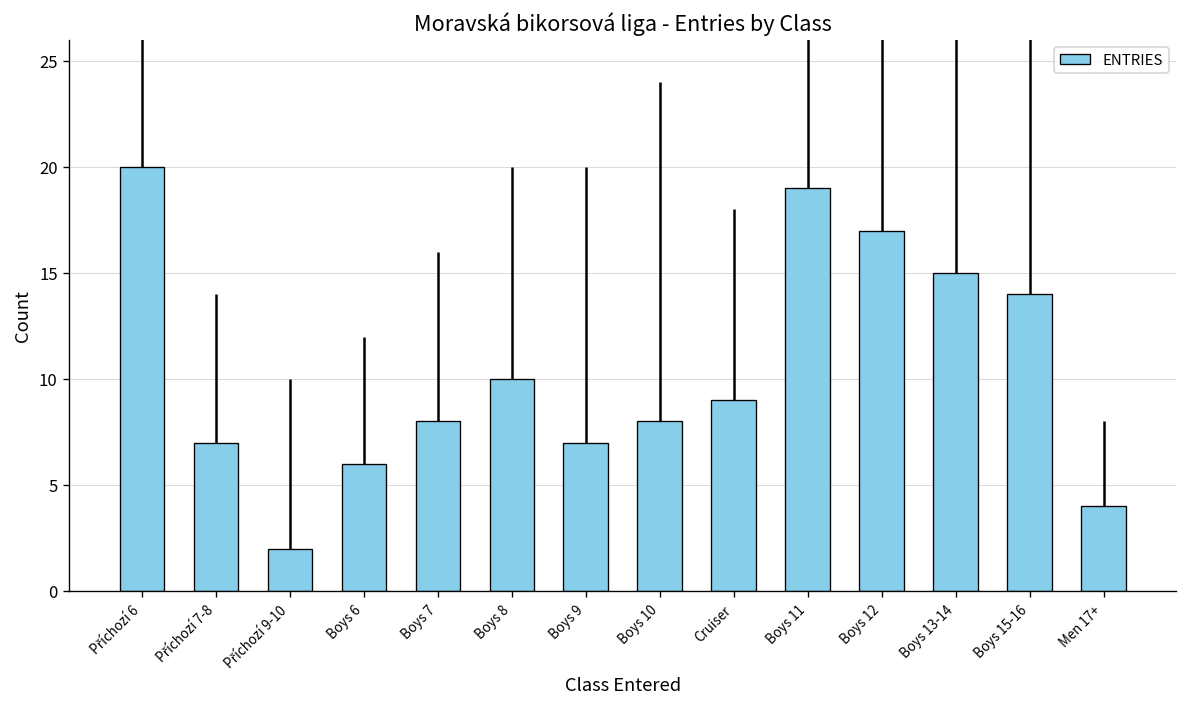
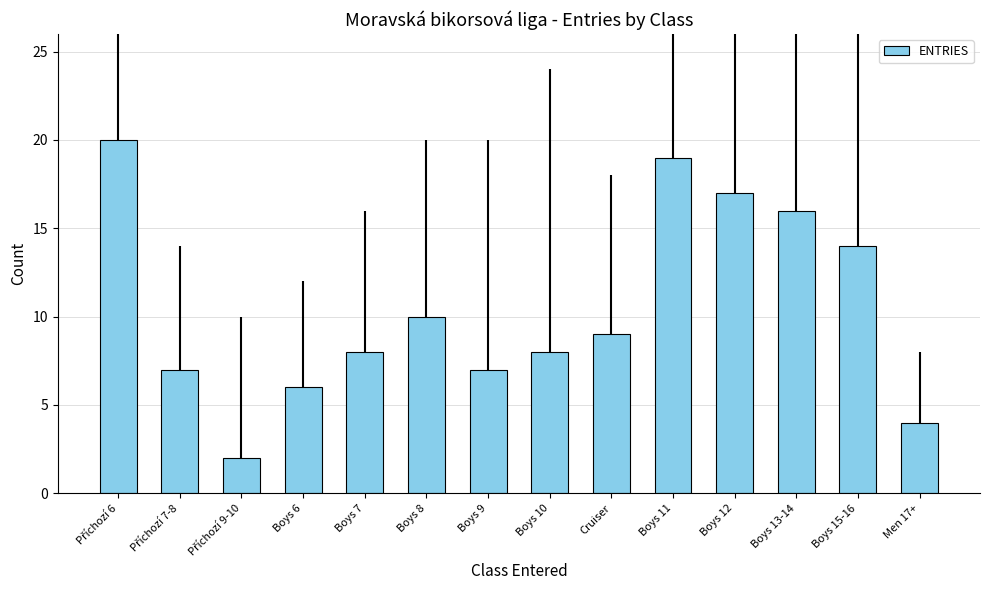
  {
    "Příchozí 6": 20,
    "Příchozí 7-8": 7,
    "Příchozí 9-10": 2,
    "Boys 6": 6,
    "Boys 7": 8,
    "Boys 8": 10,
    "Boys 9": 7,
    "Boys 10": 8,
    "Cruiser": 9,
    "Boys 11": 19,
    "Boys 12": 17,
-   "Boys 13-14": 15,
+   "Boys 13-14": 16,
    "Boys 15-16": 14,
    "Men 17+": 4
  }
